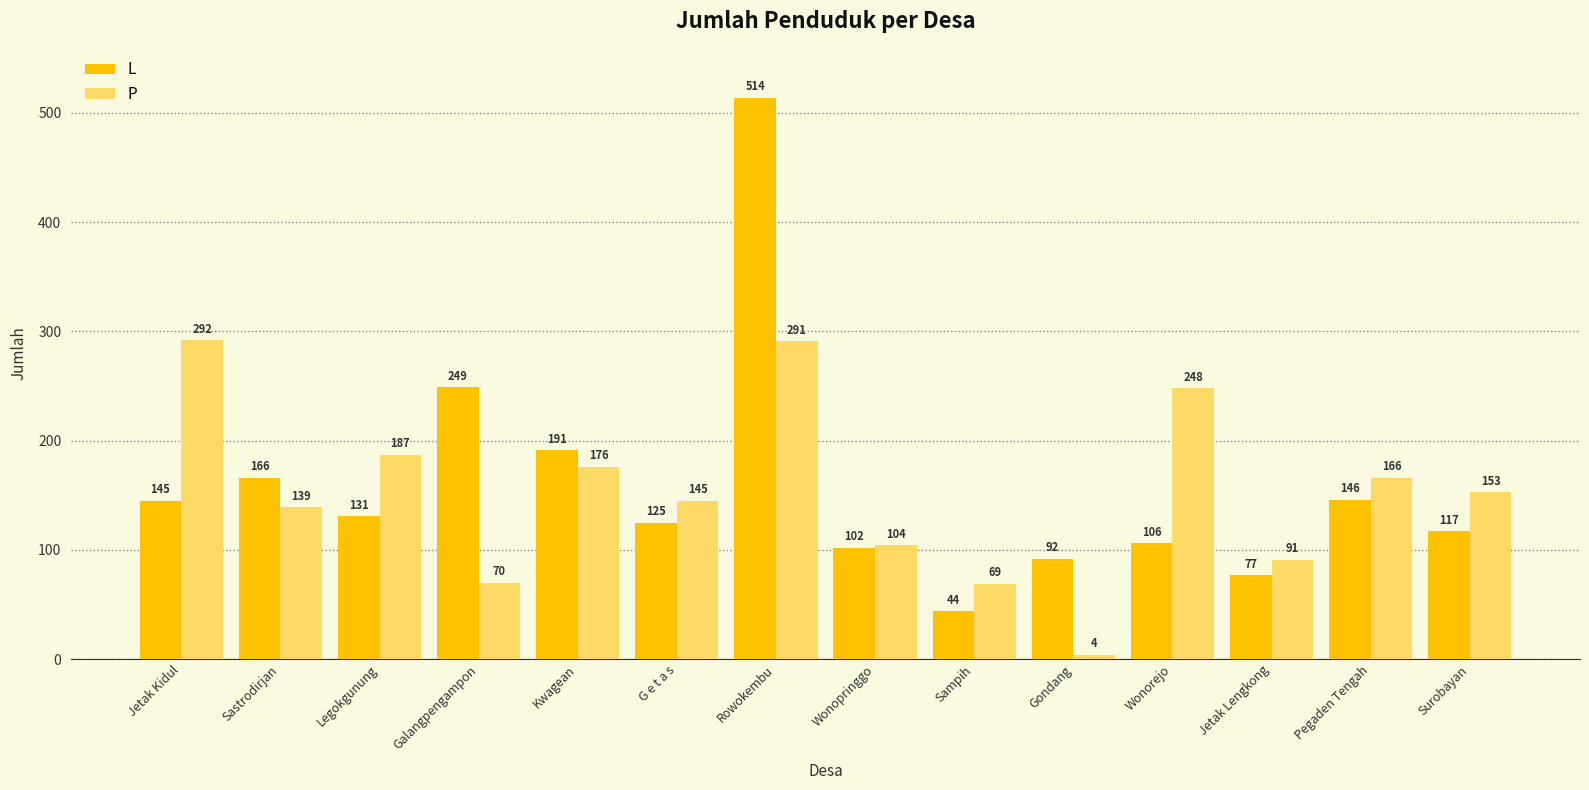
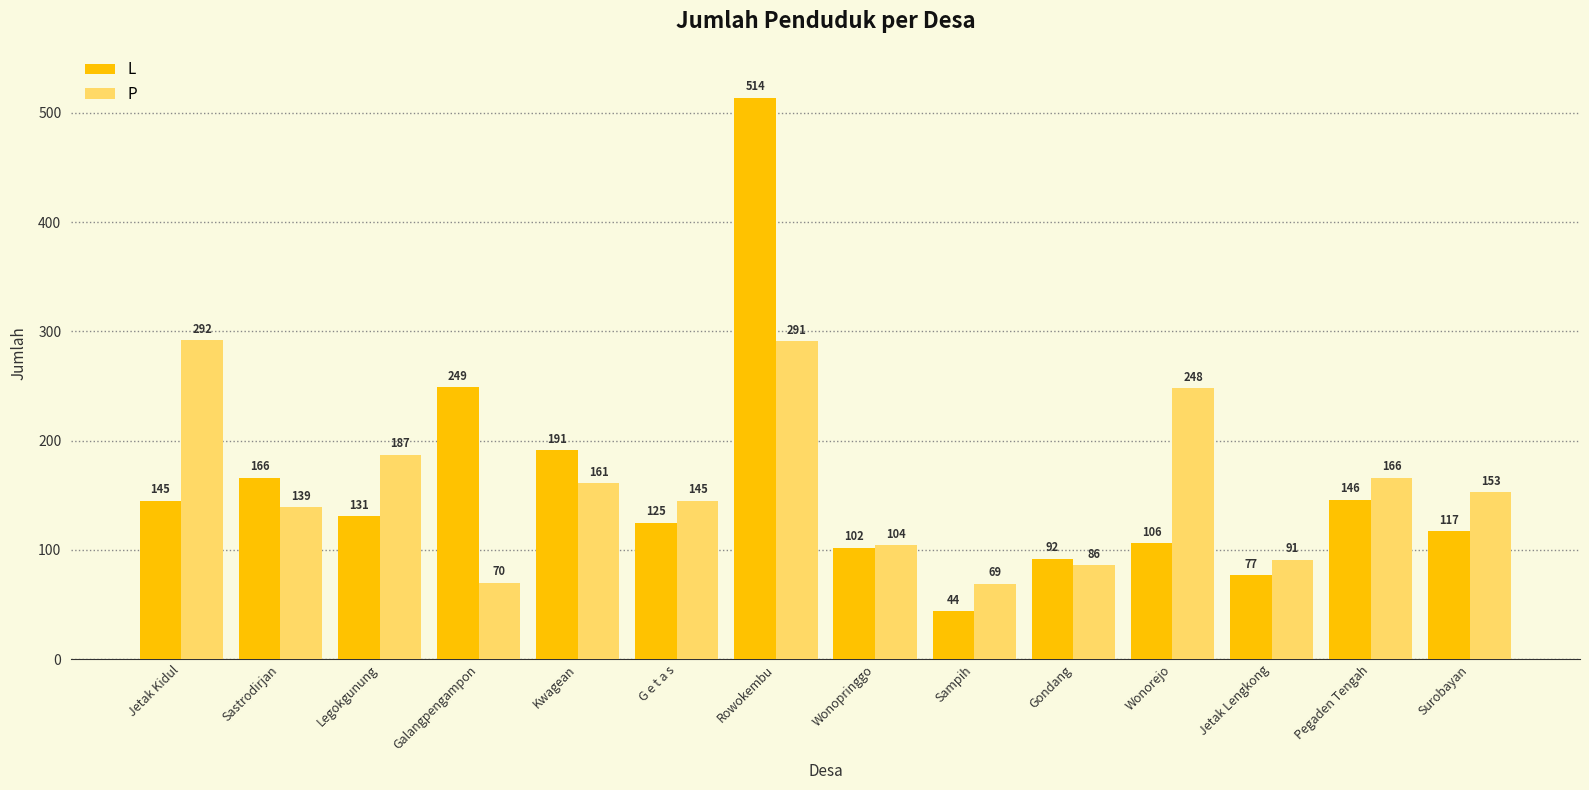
  {
    "L": {
      "Jetak Kidul": 145,
      "Sastrodirjan": 166,
      "Legokgunung": 131,
      "Galangpengampon": 249,
      "Kwagean": 191,
      "G e t a s": 125,
      "Rowokembu": 514,
      "Wonopringgo": 102,
      "Sampih": 44,
      "Gondang": 92,
      "Wonorejo": 106,
      "Jetak Lengkong": 77,
      "Pegaden Tengah": 146,
      "Surobayan": 117
    },
    "P": {
      "Jetak Kidul": 292,
      "Sastrodirjan": 139,
      "Legokgunung": 187,
      "Galangpengampon": 70,
-     "Kwagean": 176,
+     "Kwagean": 161,
      "G e t a s": 145,
      "Rowokembu": 291,
      "Wonopringgo": 104,
      "Sampih": 69,
-     "Gondang": 4,
+     "Gondang": 86,
      "Wonorejo": 248,
      "Jetak Lengkong": 91,
      "Pegaden Tengah": 166,
      "Surobayan": 153
    }
  }
